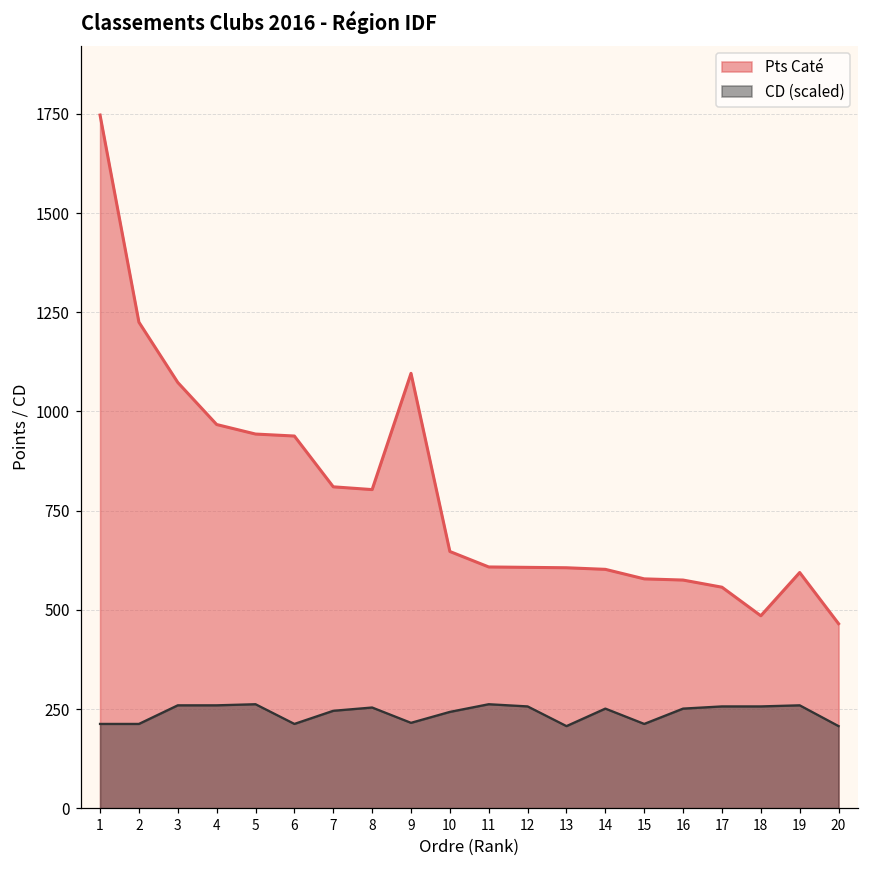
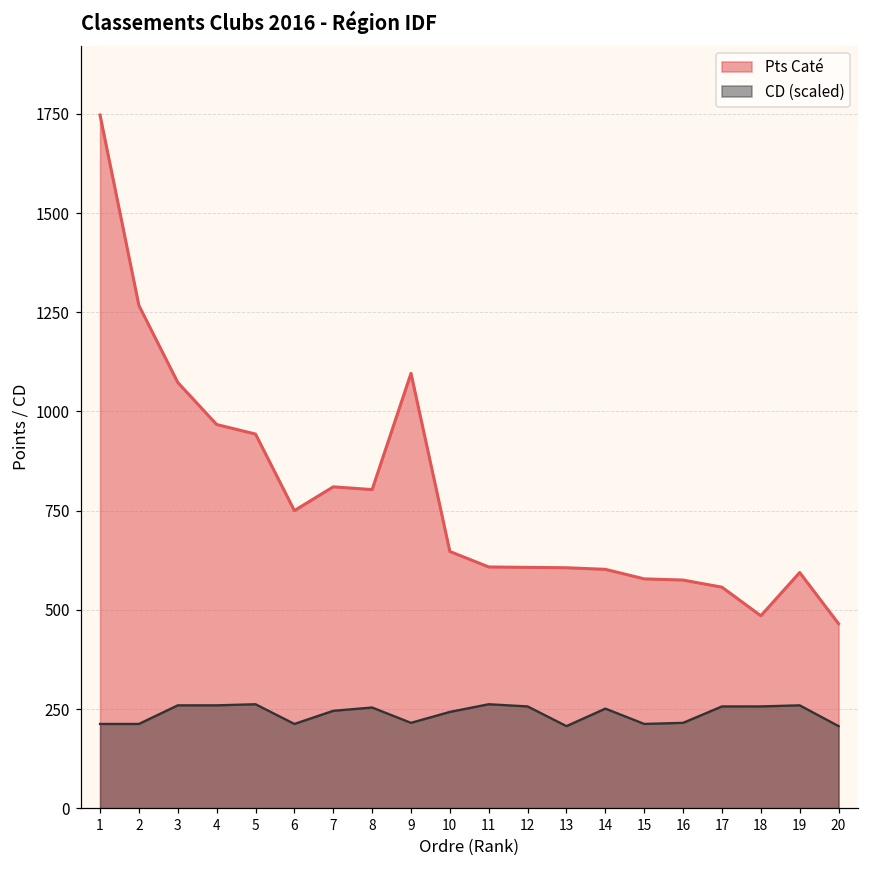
  {
    "Pts Caté": {
      "1": 1750,
-     "2": 1230,
+     "2": 1270,
      "3": 1070,
      "4": 970,
      "5": 940,
-     "6": 940,
+     "6": 750,
      "7": 810,
      "8": 800,
      "9": 1100,
      "10": 650,
      "11": 610,
      "12": 610,
      "13": 610,
      "14": 600,
      "15": 580,
      "16": 580,
      "17": 560,
      "18": 490,
      "19": 590,
      "20": 470
    },
    "CD (scaled)": {
      "1": 210,
      "2": 210,
      "3": 260,
      "4": 260,
      "5": 260,
      "6": 210,
      "7": 250,
      "8": 250,
      "9": 220,
      "10": 240,
      "11": 260,
      "12": 260,
      "13": 210,
      "14": 250,
      "15": 210,
-     "16": 250,
+     "16": 220,
      "17": 260,
      "18": 260,
      "19": 260,
      "20": 210
    }
  }
